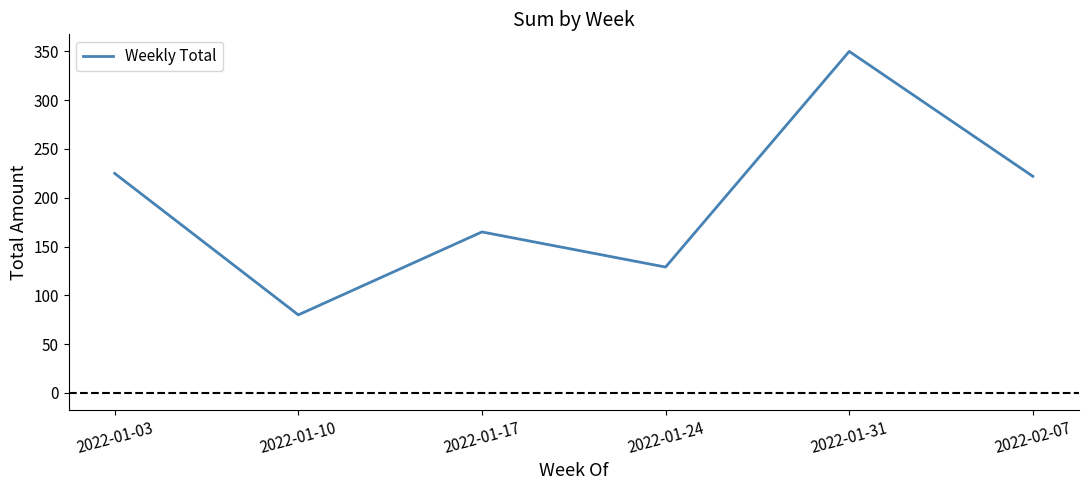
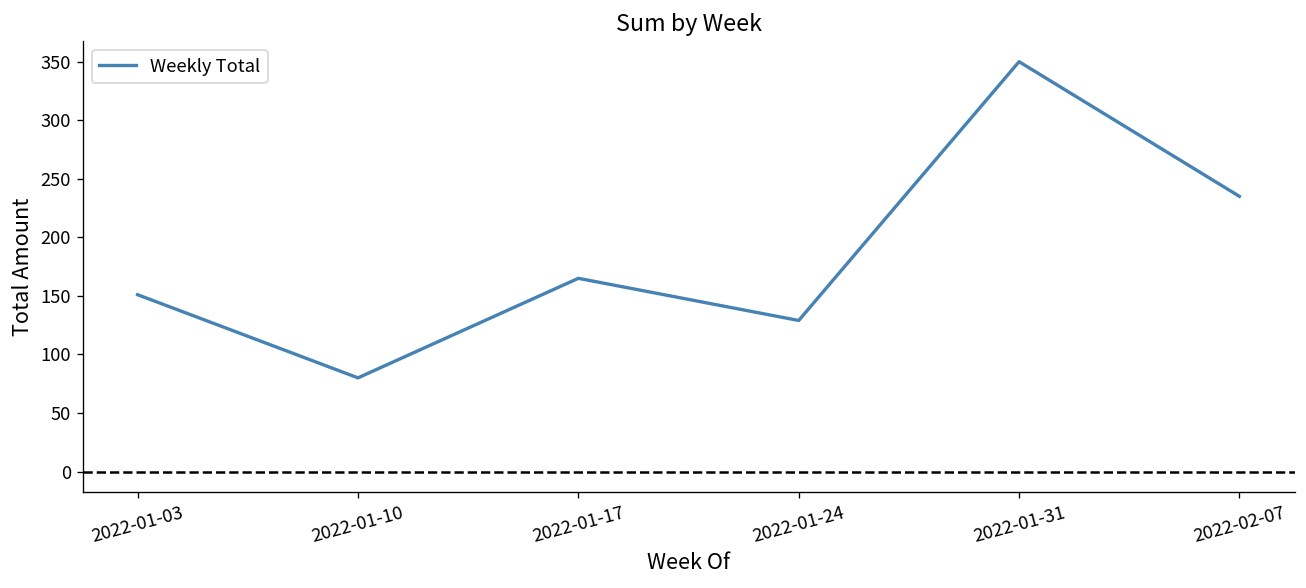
  {
-   "2022-01-03": 230,
+   "2022-01-03": 150,
    "2022-01-10": 80,
    "2022-01-17": 170,
    "2022-01-24": 130,
    "2022-01-31": 350,
-   "2022-02-07": 220
+   "2022-02-07": 240
  }
